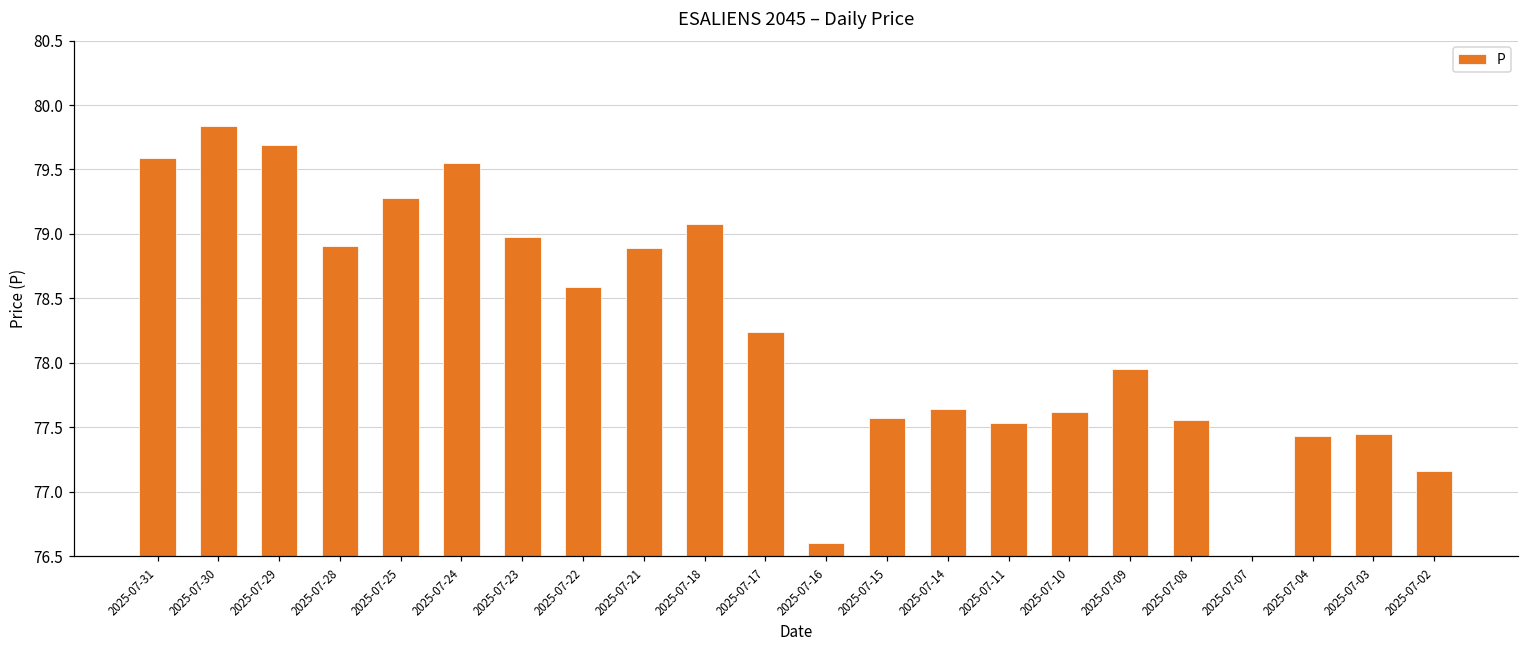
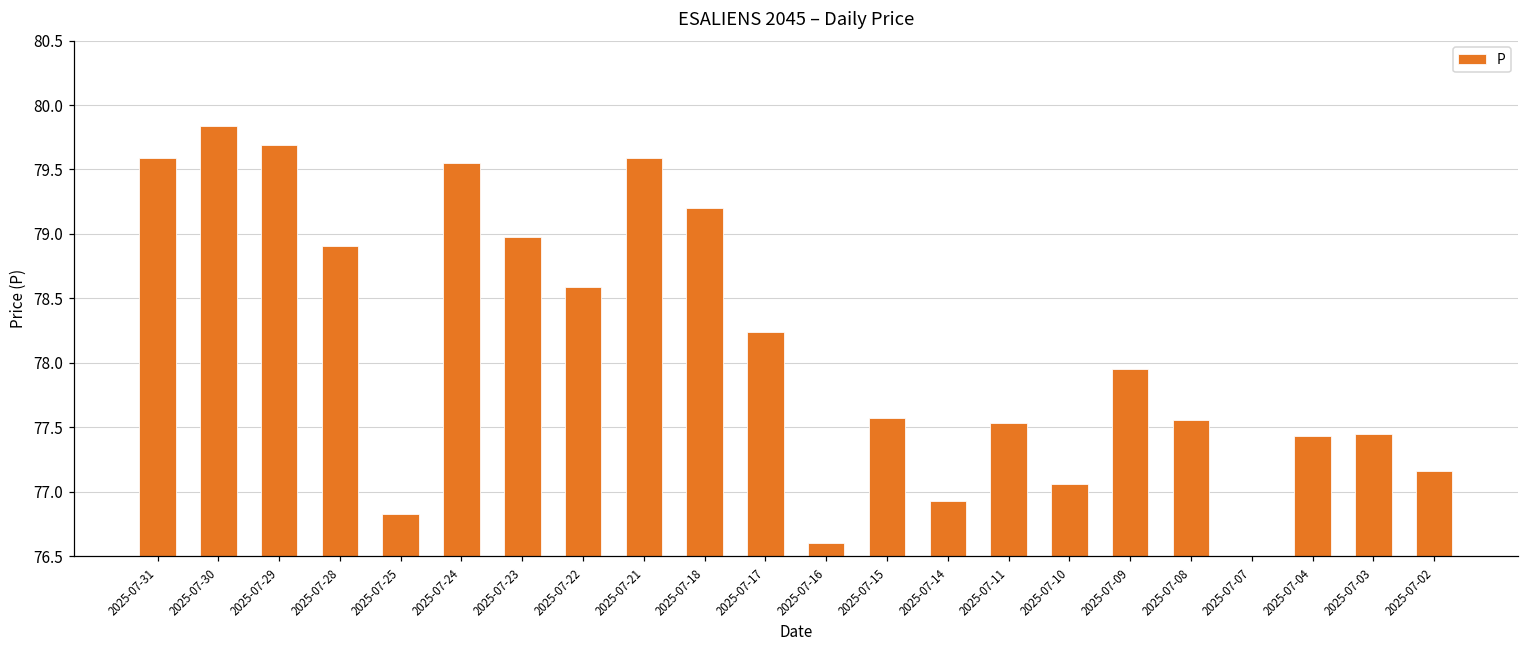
  {
    "2025-07-31": 79.59,
    "2025-07-30": 79.84,
    "2025-07-29": 79.69,
    "2025-07-28": 78.91,
-   "2025-07-25": 79.28,
+   "2025-07-25": 76.83,
    "2025-07-24": 79.55,
    "2025-07-23": 78.98,
    "2025-07-22": 78.59,
-   "2025-07-21": 78.89,
-   "2025-07-18": 79.08,
+   "2025-07-21": 79.59,
+   "2025-07-18": 79.20,
    "2025-07-17": 78.24,
    "2025-07-16": 76.60,
    "2025-07-15": 77.57,
-   "2025-07-14": 77.64,
+   "2025-07-14": 76.93,
    "2025-07-11": 77.53,
-   "2025-07-10": 77.62,
+   "2025-07-10": 77.06,
    "2025-07-09": 77.95,
    "2025-07-08": 77.56,
    "2025-07-04": 77.43,
    "2025-07-03": 77.45,
    "2025-07-02": 77.16
  }
